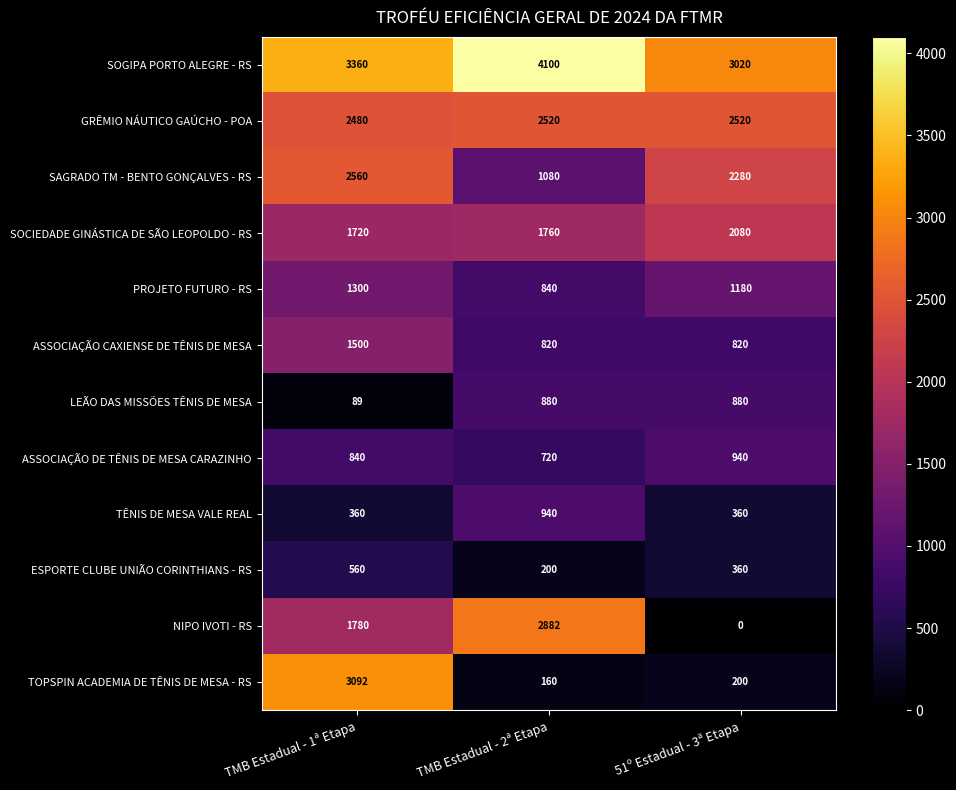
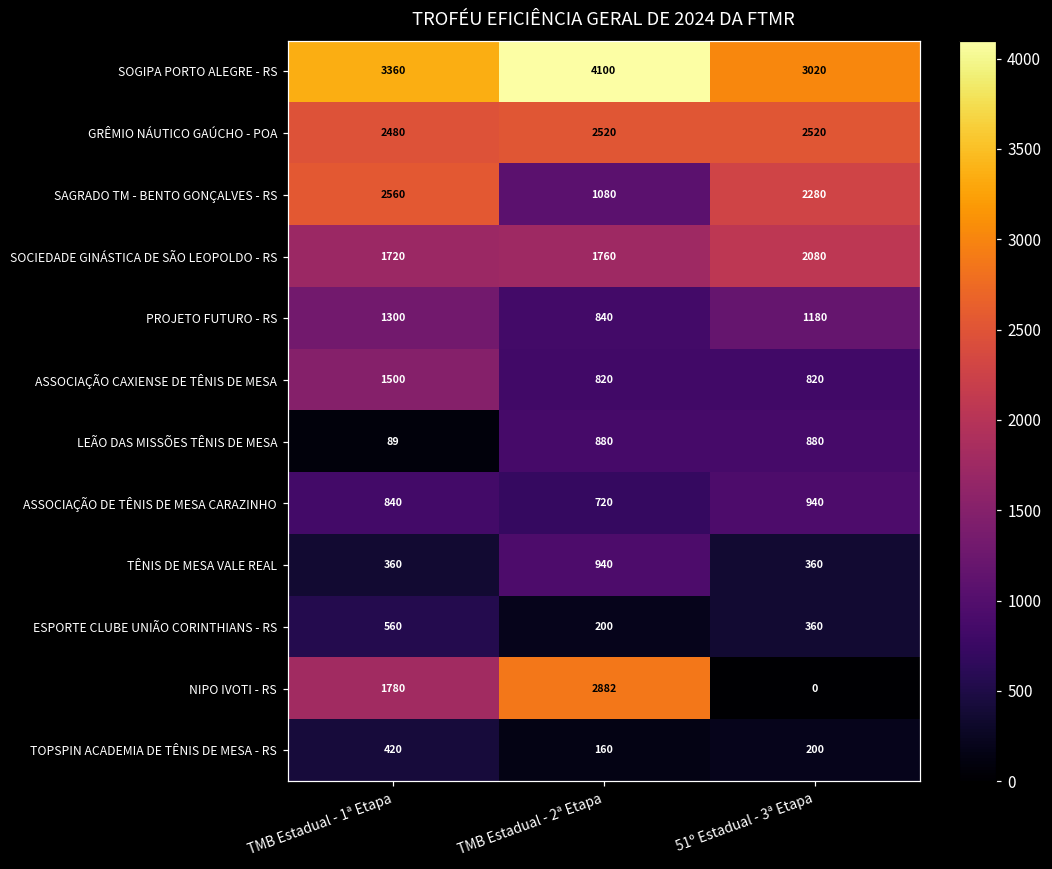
  {
    "SOGIPA PORTO ALEGRE - RS": {
      "TMB Estadual - 1ª Etapa": 3360,
      "TMB Estadual - 2ª Etapa": 4100,
      "51º Estadual - 3ª Etapa": 3020
    },
    "GRÊMIO NÁUTICO GAÚCHO - POA": {
      "TMB Estadual - 1ª Etapa": 2480,
      "TMB Estadual - 2ª Etapa": 2520,
      "51º Estadual - 3ª Etapa": 2520
    },
    "SAGRADO TM - BENTO GONÇALVES - RS": {
      "TMB Estadual - 1ª Etapa": 2560,
      "TMB Estadual - 2ª Etapa": 1080,
      "51º Estadual - 3ª Etapa": 2280
    },
    "SOCIEDADE GINÁSTICA DE SÃO LEOPOLDO - RS": {
      "TMB Estadual - 1ª Etapa": 1720,
      "TMB Estadual - 2ª Etapa": 1760,
      "51º Estadual - 3ª Etapa": 2080
    },
    "PROJETO FUTURO - RS": {
      "TMB Estadual - 1ª Etapa": 1300,
      "TMB Estadual - 2ª Etapa": 840,
      "51º Estadual - 3ª Etapa": 1180
    },
    "ASSOCIAÇÃO CAXIENSE DE TÊNIS DE MESA": {
      "TMB Estadual - 1ª Etapa": 1500,
      "TMB Estadual - 2ª Etapa": 820,
      "51º Estadual - 3ª Etapa": 820
    },
    "LEÃO DAS MISSÕES TÊNIS DE MESA": {
      "TMB Estadual - 1ª Etapa": 89,
      "TMB Estadual - 2ª Etapa": 880,
      "51º Estadual - 3ª Etapa": 880
    },
    "ASSOCIAÇÃO DE TÊNIS DE MESA CARAZINHO": {
      "TMB Estadual - 1ª Etapa": 840,
      "TMB Estadual - 2ª Etapa": 720,
      "51º Estadual - 3ª Etapa": 940
    },
    "TÊNIS DE MESA VALE REAL": {
      "TMB Estadual - 1ª Etapa": 360,
      "TMB Estadual - 2ª Etapa": 940,
      "51º Estadual - 3ª Etapa": 360
    },
    "ESPORTE CLUBE UNIÃO CORINTHIANS - RS": {
      "TMB Estadual - 1ª Etapa": 560,
      "TMB Estadual - 2ª Etapa": 200,
      "51º Estadual - 3ª Etapa": 360
    },
    "NIPO IVOTI - RS": {
      "TMB Estadual - 1ª Etapa": 1780,
      "TMB Estadual - 2ª Etapa": 2882,
      "51º Estadual - 3ª Etapa": 0
    },
    "TOPSPIN ACADEMIA DE TÊNIS DE MESA - RS": {
-     "TMB Estadual - 1ª Etapa": 3092,
+     "TMB Estadual - 1ª Etapa": 420,
      "TMB Estadual - 2ª Etapa": 160,
      "51º Estadual - 3ª Etapa": 200
    }
  }
